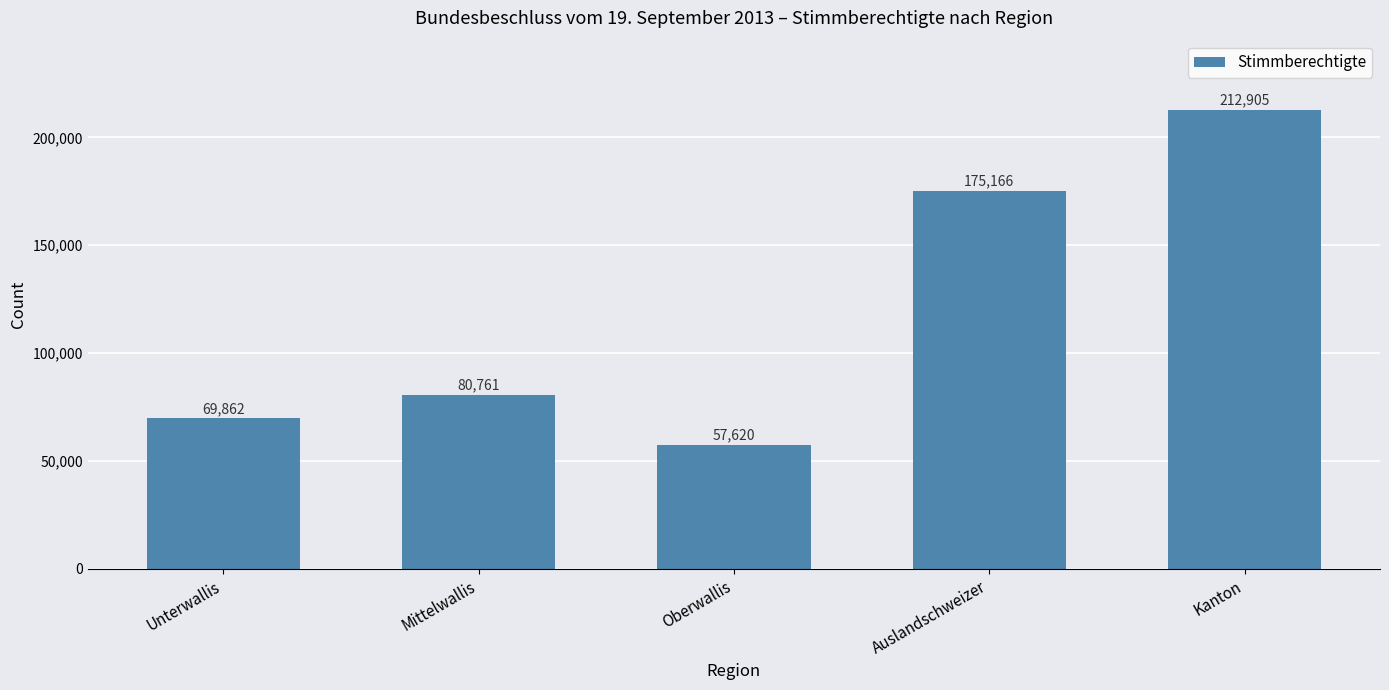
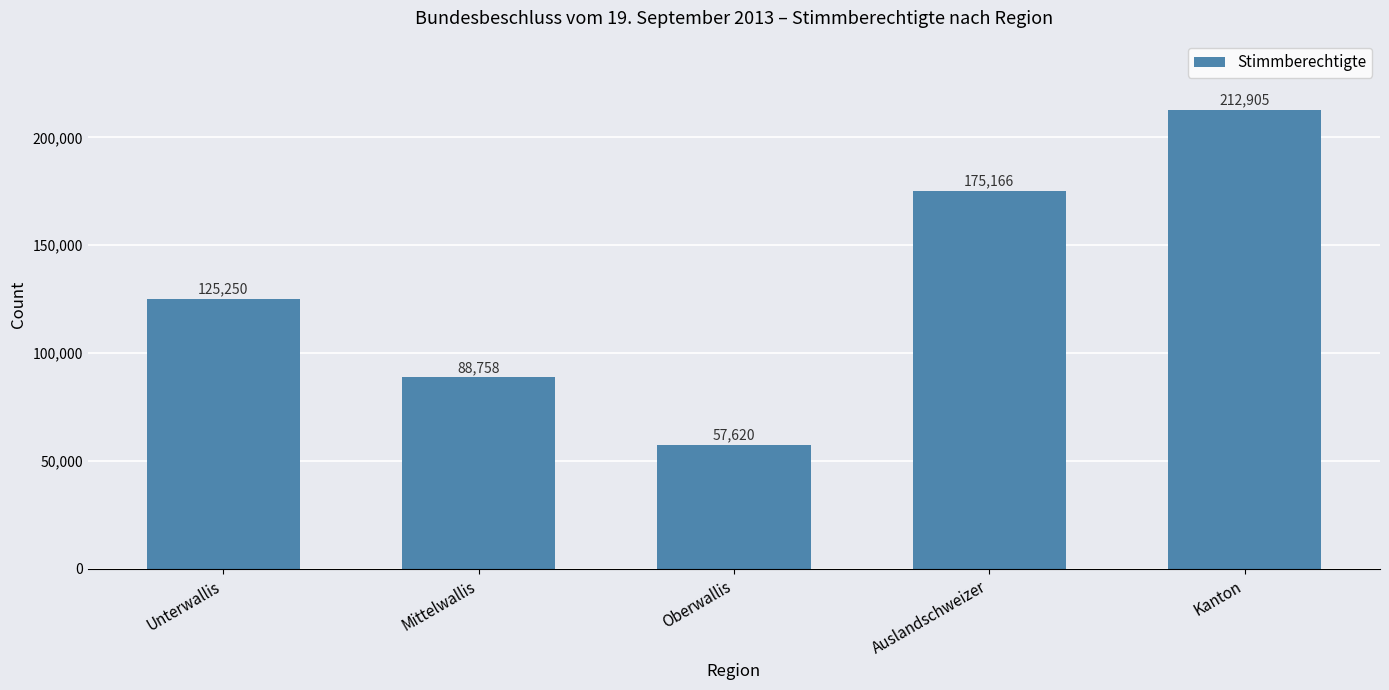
  {
-   "Unterwallis": "69,862",
-   "Mittelwallis": "80,761",
+   "Unterwallis": "125,250",
+   "Mittelwallis": "88,758",
    "Oberwallis": "57,620",
    "Auslandschweizer": "175,166",
    "Kanton": "212,905"
  }
